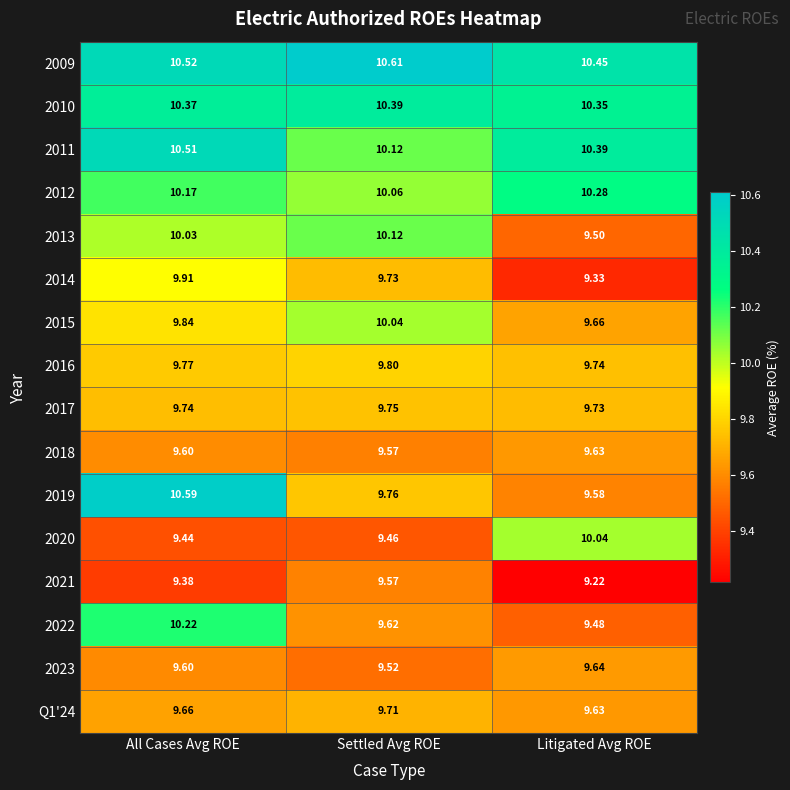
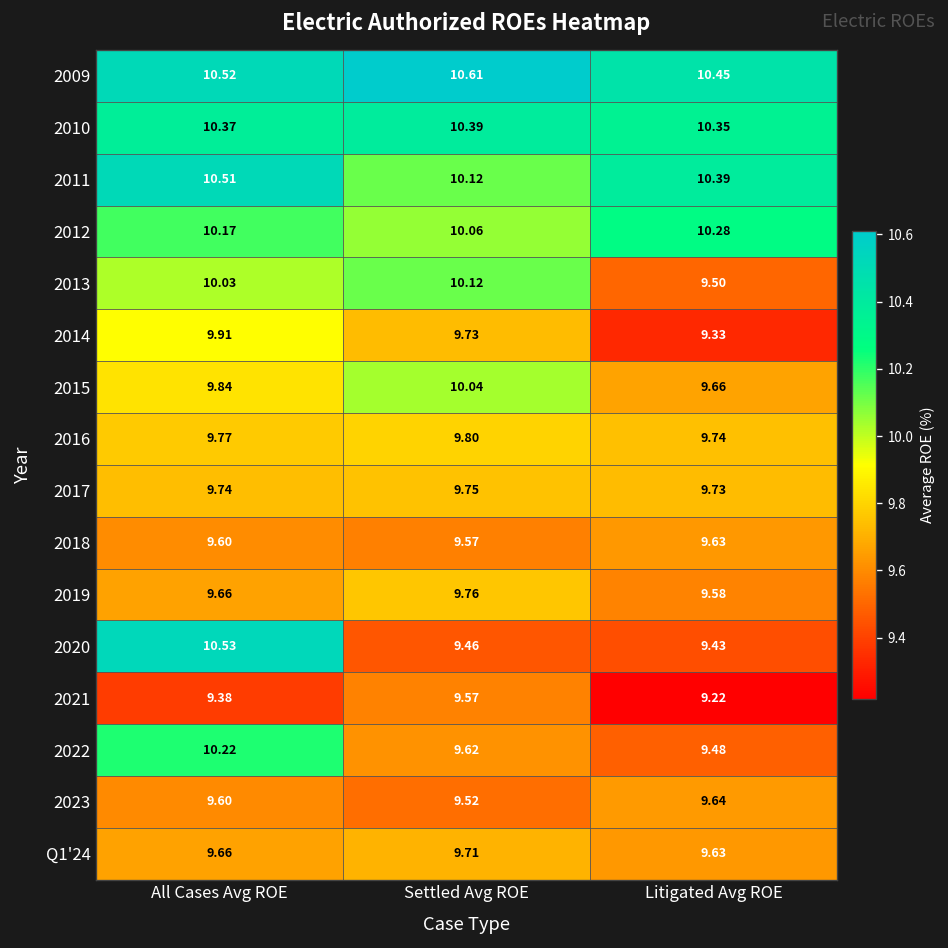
  {
    "2009": {
      "All Cases Avg ROE": 10.52,
      "Settled Avg ROE": 10.61,
      "Litigated Avg ROE": 10.45
    },
    "2010": {
      "All Cases Avg ROE": 10.37,
      "Settled Avg ROE": 10.39,
      "Litigated Avg ROE": 10.35
    },
    "2011": {
      "All Cases Avg ROE": 10.51,
      "Settled Avg ROE": 10.12,
      "Litigated Avg ROE": 10.39
    },
    "2012": {
      "All Cases Avg ROE": 10.17,
      "Settled Avg ROE": 10.06,
      "Litigated Avg ROE": 10.28
    },
    "2013": {
      "All Cases Avg ROE": 10.03,
      "Settled Avg ROE": 10.12,
      "Litigated Avg ROE": 9.50
    },
    "2014": {
      "All Cases Avg ROE": 9.91,
      "Settled Avg ROE": 9.73,
      "Litigated Avg ROE": 9.33
    },
    "2015": {
      "All Cases Avg ROE": 9.84,
      "Settled Avg ROE": 10.04,
      "Litigated Avg ROE": 9.66
    },
    "2016": {
      "All Cases Avg ROE": 9.77,
      "Settled Avg ROE": 9.80,
      "Litigated Avg ROE": 9.74
    },
    "2017": {
      "All Cases Avg ROE": 9.74,
      "Settled Avg ROE": 9.75,
      "Litigated Avg ROE": 9.73
    },
    "2018": {
      "All Cases Avg ROE": 9.60,
      "Settled Avg ROE": 9.57,
      "Litigated Avg ROE": 9.63
    },
    "2019": {
-     "All Cases Avg ROE": 10.59,
+     "All Cases Avg ROE": 9.66,
      "Settled Avg ROE": 9.76,
      "Litigated Avg ROE": 9.58
    },
    "2020": {
-     "All Cases Avg ROE": 9.44,
+     "All Cases Avg ROE": 10.53,
      "Settled Avg ROE": 9.46,
-     "Litigated Avg ROE": 10.04
+     "Litigated Avg ROE": 9.43
    },
    "2021": {
      "All Cases Avg ROE": 9.38,
      "Settled Avg ROE": 9.57,
      "Litigated Avg ROE": 9.22
    },
    "2022": {
      "All Cases Avg ROE": 10.22,
      "Settled Avg ROE": 9.62,
      "Litigated Avg ROE": 9.48
    },
    "2023": {
      "All Cases Avg ROE": 9.60,
      "Settled Avg ROE": 9.52,
      "Litigated Avg ROE": 9.64
    },
    "Q1'24": {
      "All Cases Avg ROE": 9.66,
      "Settled Avg ROE": 9.71,
      "Litigated Avg ROE": 9.63
    }
  }
